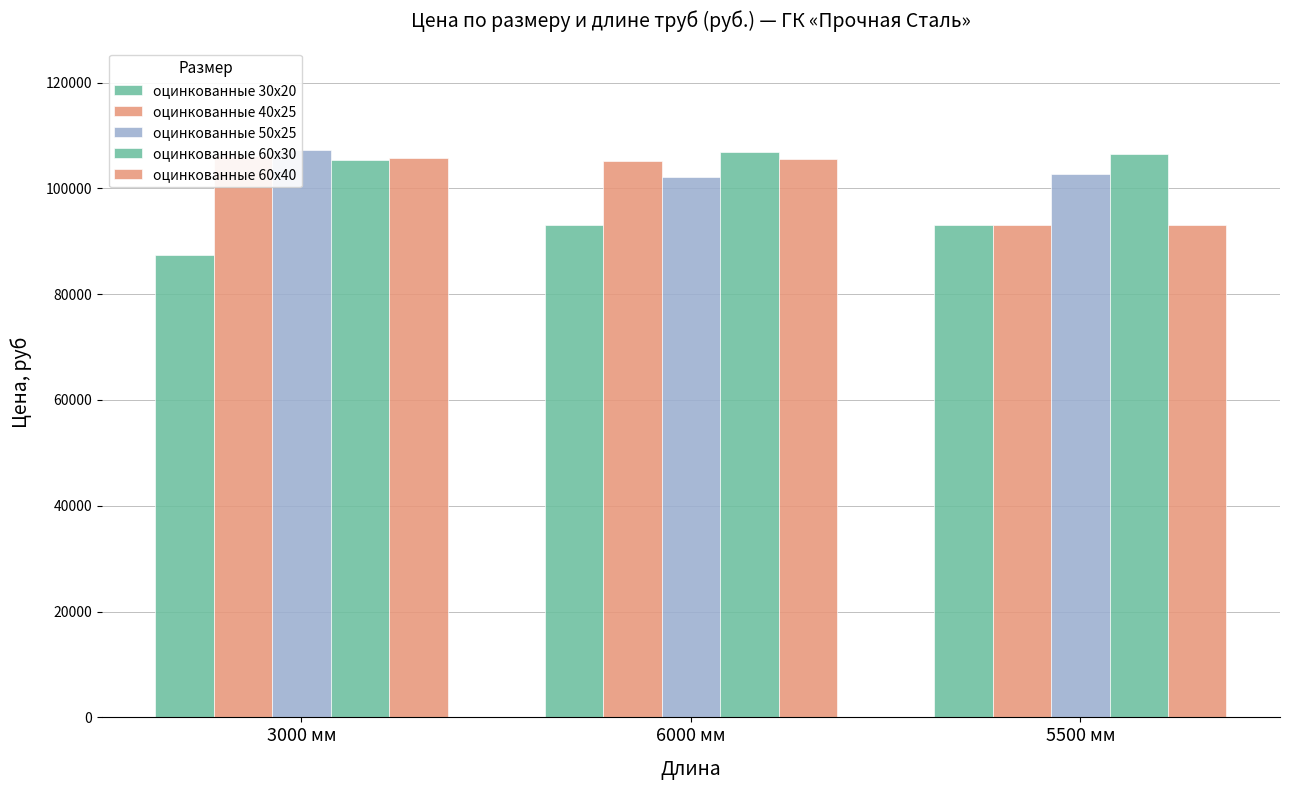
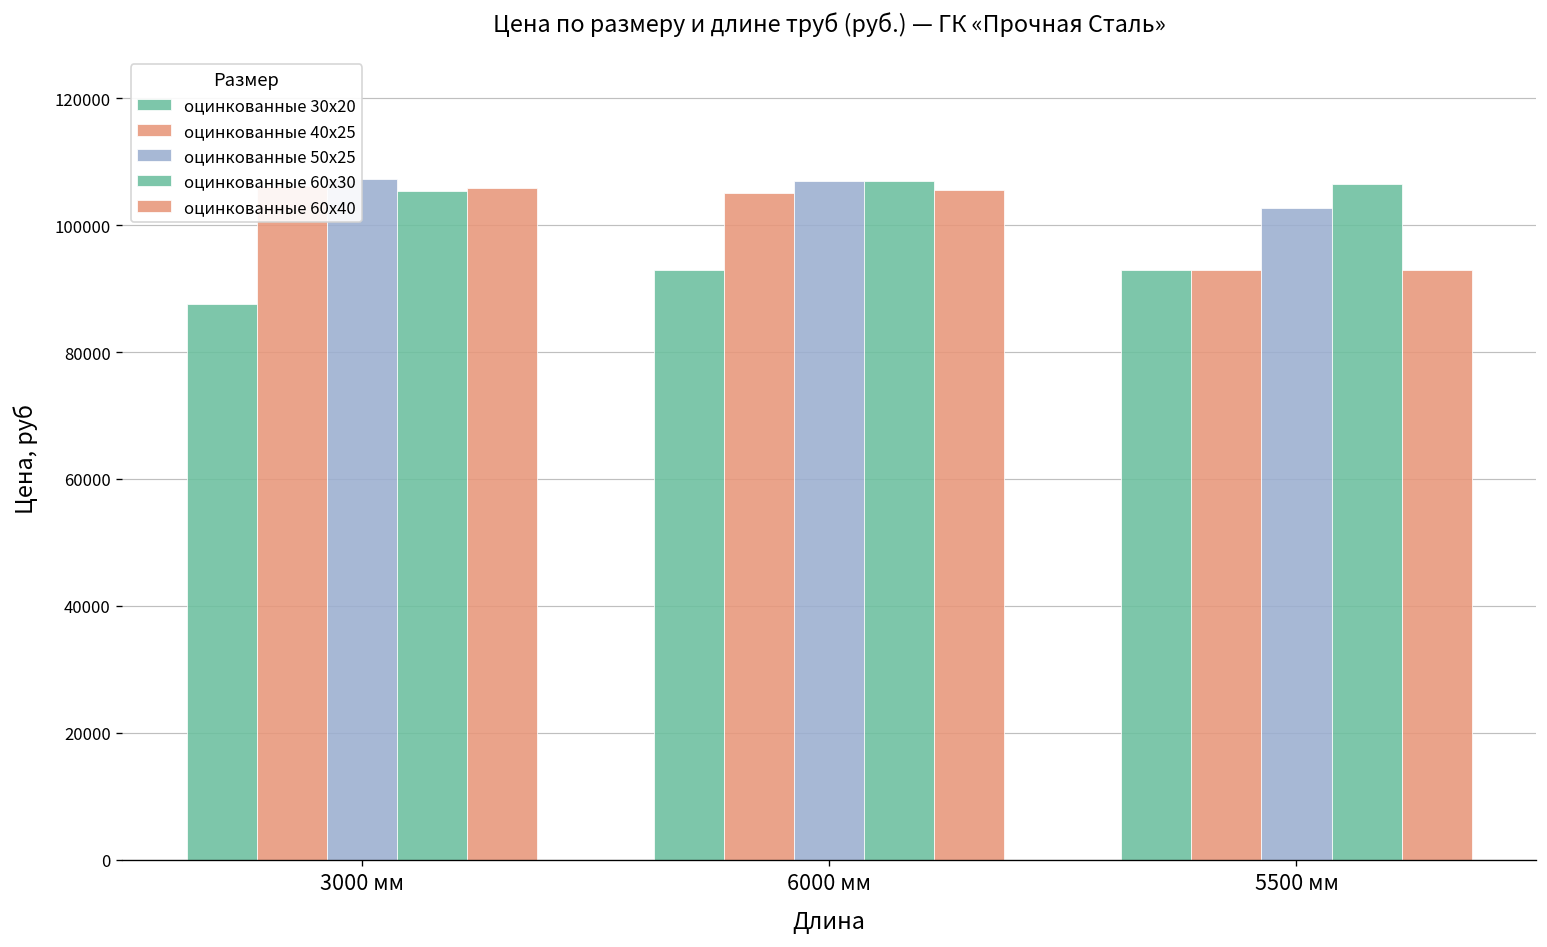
  {
    "оцинкованные 50x25": {
-     "6000 мм": 102000,
+     "6000 мм": 107000,
      "5500 мм": 103000
    }
  }
